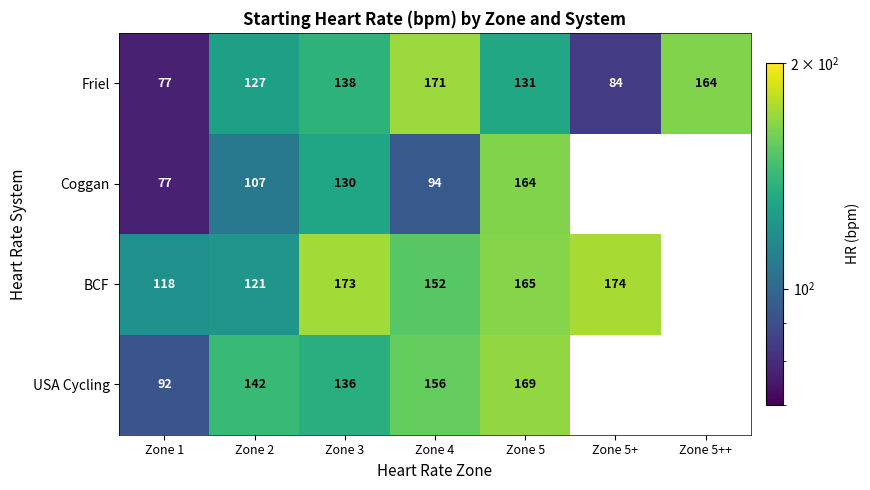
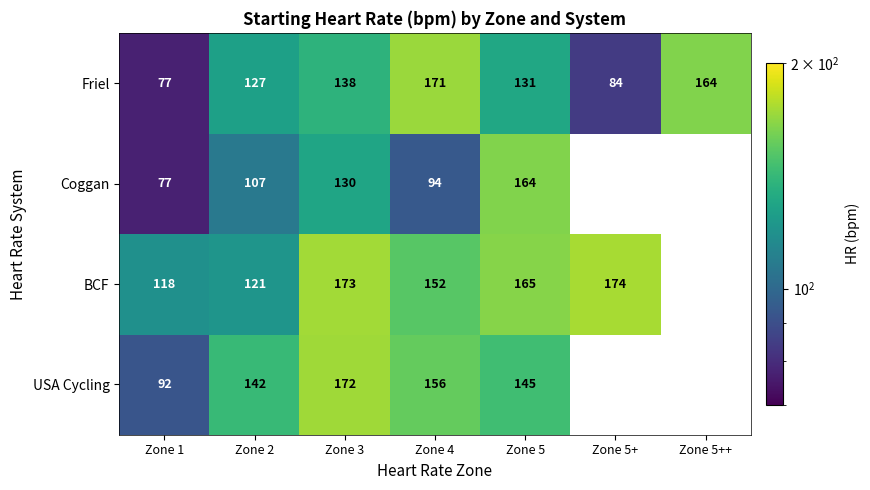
  {
    "Friel": {
      "Zone 1": 77,
      "Zone 2": 127,
      "Zone 3": 138,
      "Zone 4": 171,
      "Zone 5": 131,
      "Zone 5+": 84,
      "Zone 5++": 164
    },
    "Coggan": {
      "Zone 1": 77,
      "Zone 2": 107,
      "Zone 3": 130,
      "Zone 4": 94,
      "Zone 5": 164
    },
    "BCF": {
      "Zone 1": 118,
      "Zone 2": 121,
      "Zone 3": 173,
      "Zone 4": 152,
      "Zone 5": 165,
      "Zone 5+": 174
    },
    "USA Cycling": {
      "Zone 1": 92,
      "Zone 2": 142,
-     "Zone 3": 136,
+     "Zone 3": 172,
      "Zone 4": 156,
-     "Zone 5": 169
+     "Zone 5": 145
    }
  }
